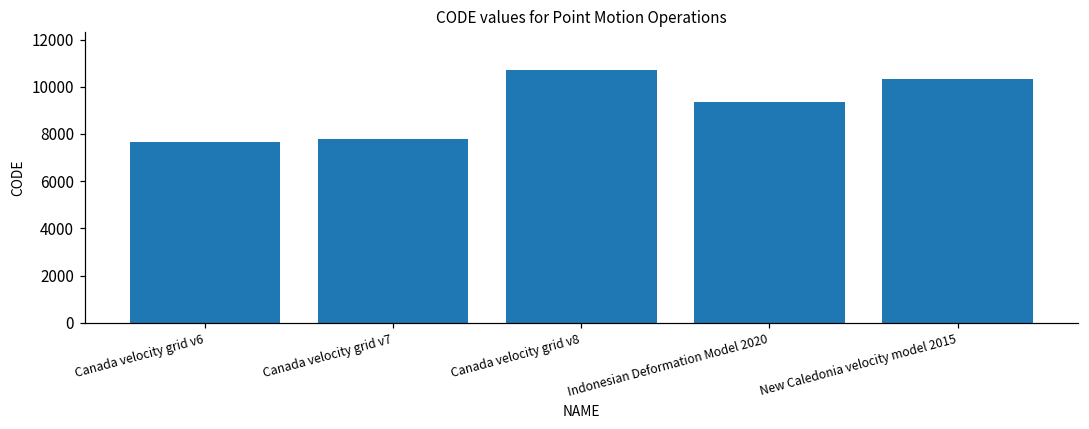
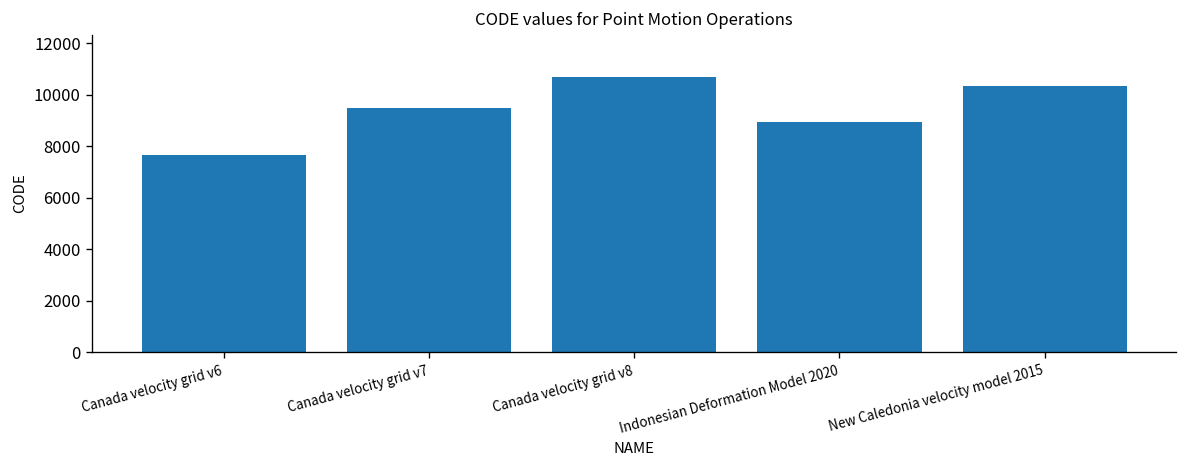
  {
    "Canada velocity grid v6": 7700,
-   "Canada velocity grid v7": 7800,
+   "Canada velocity grid v7": 9500,
    "Canada velocity grid v8": 10700,
-   "Indonesian Deformation Model 2020": 9400,
+   "Indonesian Deformation Model 2020": 8900,
    "New Caledonia velocity model 2015": 10300
  }
